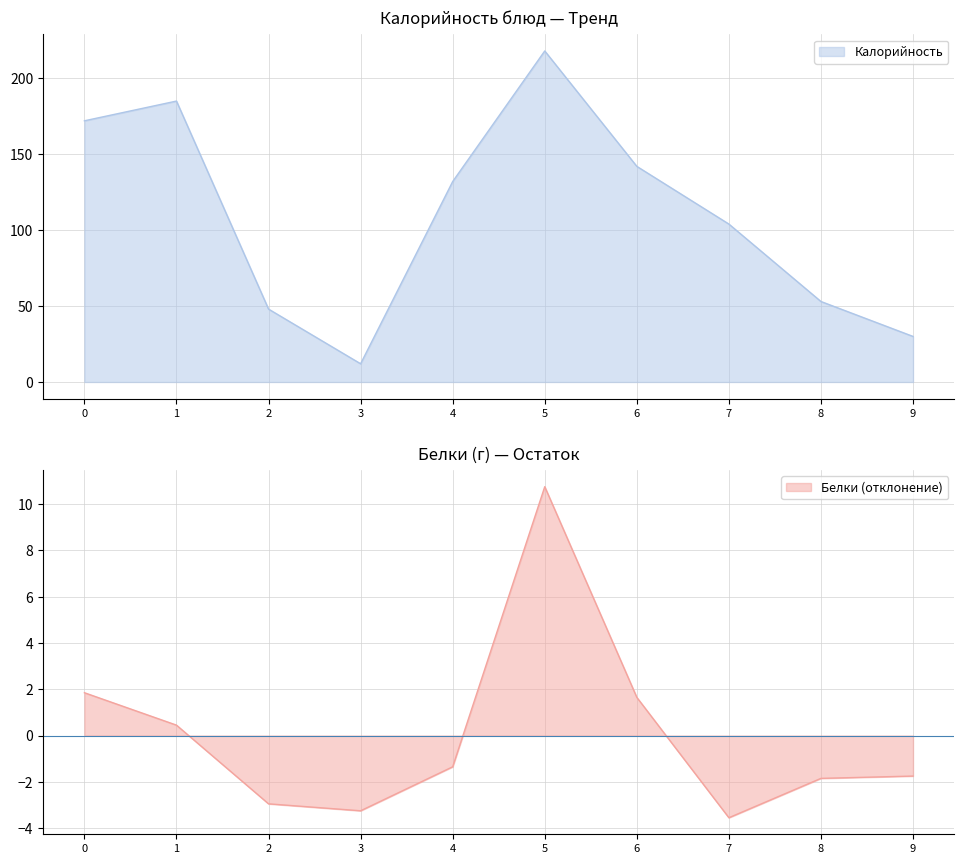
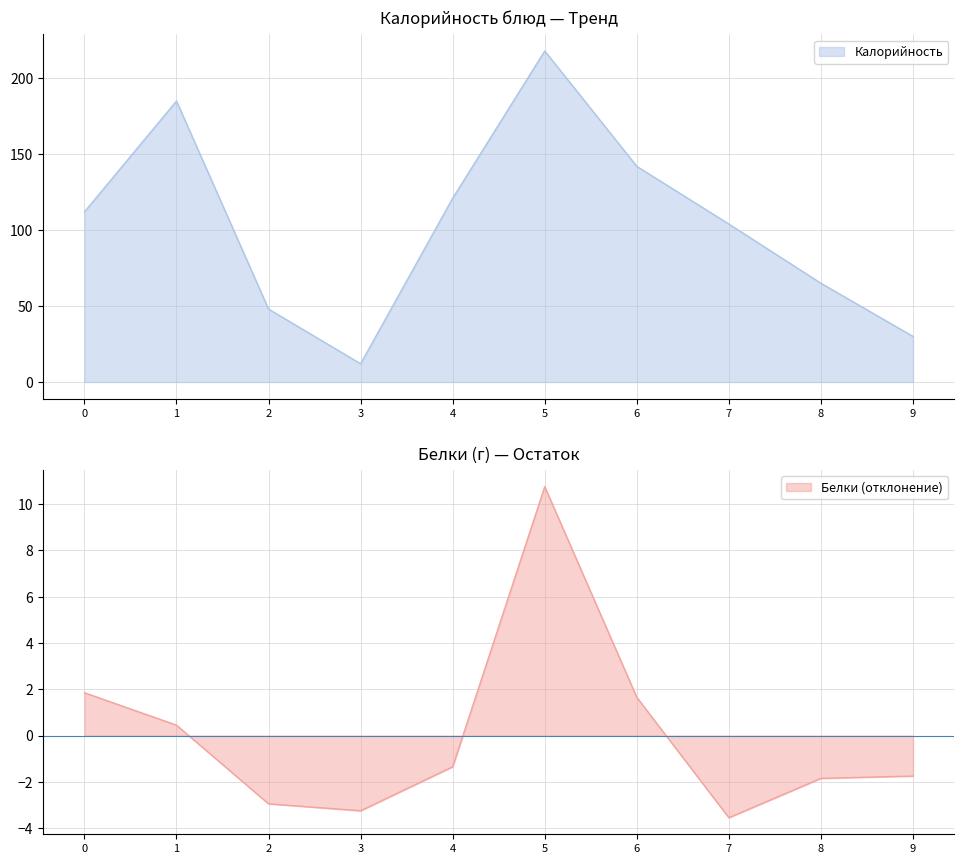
  {
    "Калорийность блюд — Тренд": {
-     "0": 172,
+     "0": 112,
      "1": 185,
      "2": 48,
      "3": 12,
-     "4": 132,
+     "4": 121,
      "5": 218,
      "6": 142,
      "7": 104,
-     "8": 53,
+     "8": 65,
      "9": 30
    }
  }
